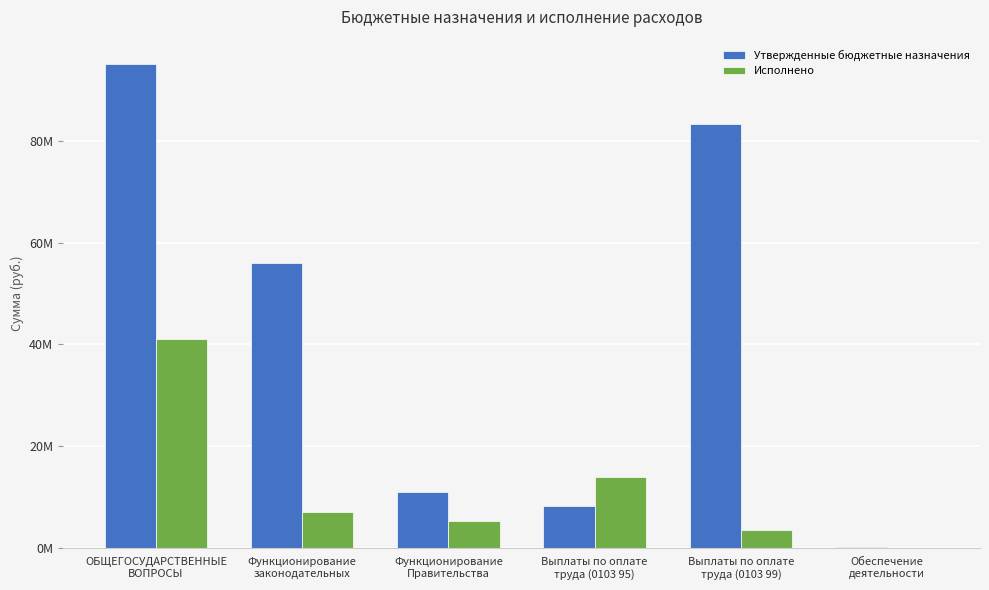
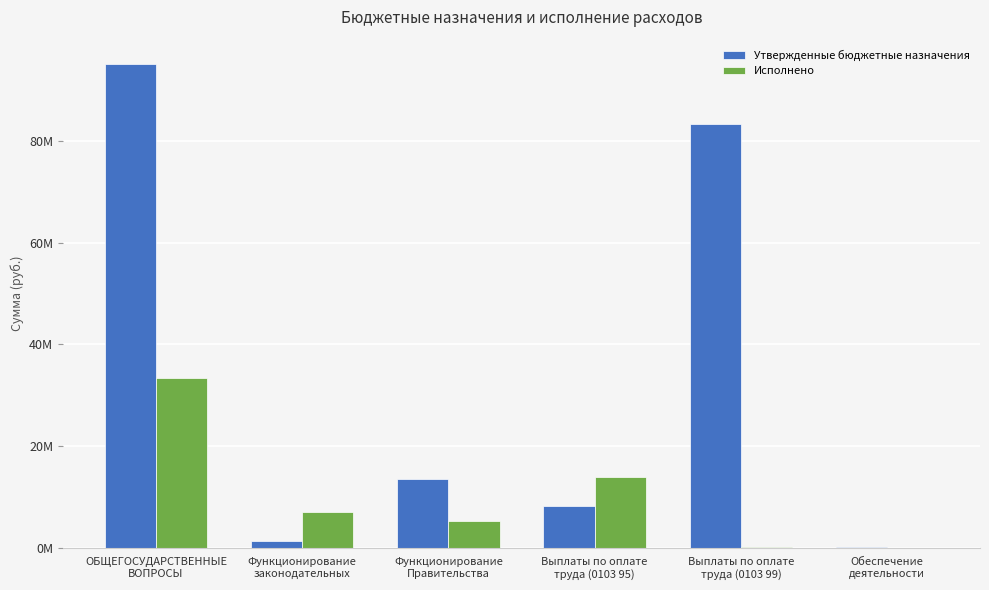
  {
    "Утвержденные бюджетные назначения": {
      "ОБЩЕГОСУДАРСТВЕННЫЕ ВОПРОСЫ": 95000000,
-     "Функционирование законодательных": 56000000,
-     "Функционирование Правительства": 11000000,
+     "Функционирование законодательных": 1000000,
+     "Функционирование Правительства": 14000000,
      "Выплаты по оплате труда (0103 95)": 8000000,
      "Выплаты по оплате труда (0103 99)": 83000000
    },
    "Исполнено": {
-     "ОБЩЕГОСУДАРСТВЕННЫЕ ВОПРОСЫ": 41000000,
+     "ОБЩЕГОСУДАРСТВЕННЫЕ ВОПРОСЫ": 33000000,
      "Функционирование законодательных": 7000000,
      "Функционирование Правительства": 5000000,
      "Выплаты по оплате труда (0103 95)": 14000000,
-     "Выплаты по оплате труда (0103 99)": 3000000
+     "Выплаты по оплате труда (0103 99)": 0
    }
  }
